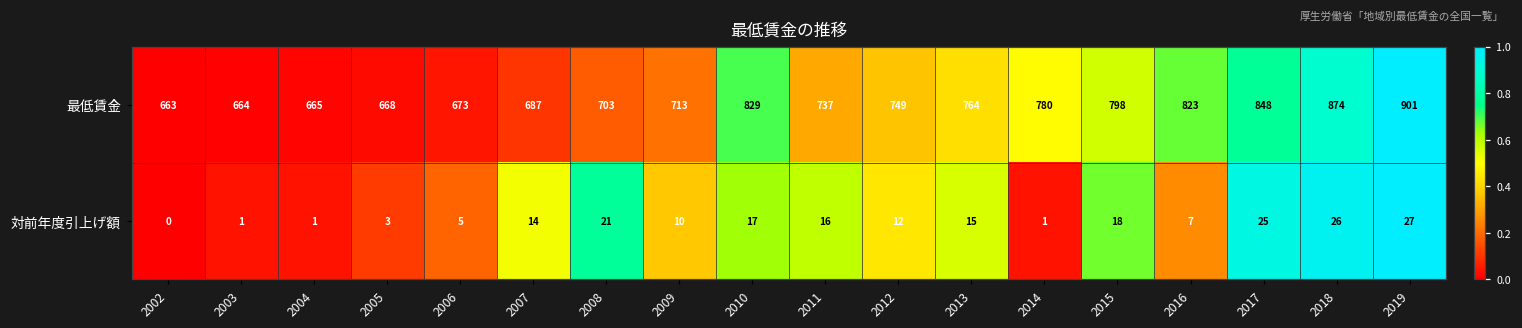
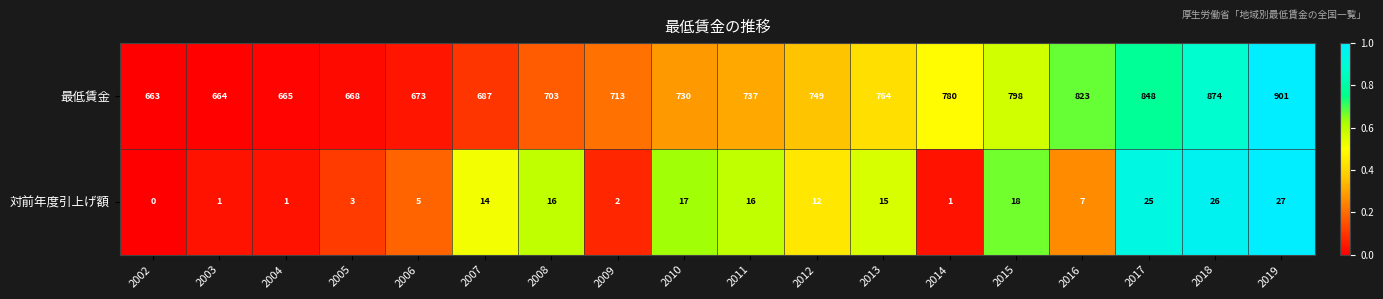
  {
    "最低賃金": {
      "2002": 663,
      "2003": 664,
      "2004": 665,
      "2005": 668,
      "2006": 673,
      "2007": 687,
      "2008": 703,
      "2009": 713,
-     "2010": 829,
+     "2010": 730,
      "2011": 737,
      "2012": 749,
      "2013": 764,
      "2014": 780,
      "2015": 798,
      "2016": 823,
      "2017": 848,
      "2018": 874,
      "2019": 901
    },
    "対前年度引上げ額": {
      "2002": 0,
      "2003": 1,
      "2004": 1,
      "2005": 3,
      "2006": 5,
      "2007": 14,
-     "2008": 21,
-     "2009": 10,
+     "2008": 16,
+     "2009": 2,
      "2010": 17,
      "2011": 16,
      "2012": 12,
      "2013": 15,
      "2014": 1,
      "2015": 18,
      "2016": 7,
      "2017": 25,
      "2018": 26,
      "2019": 27
    }
  }
